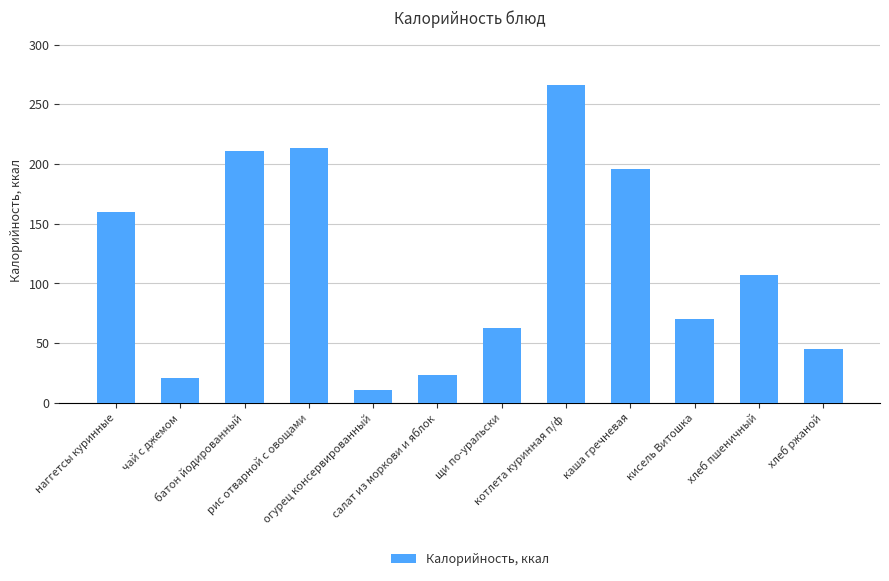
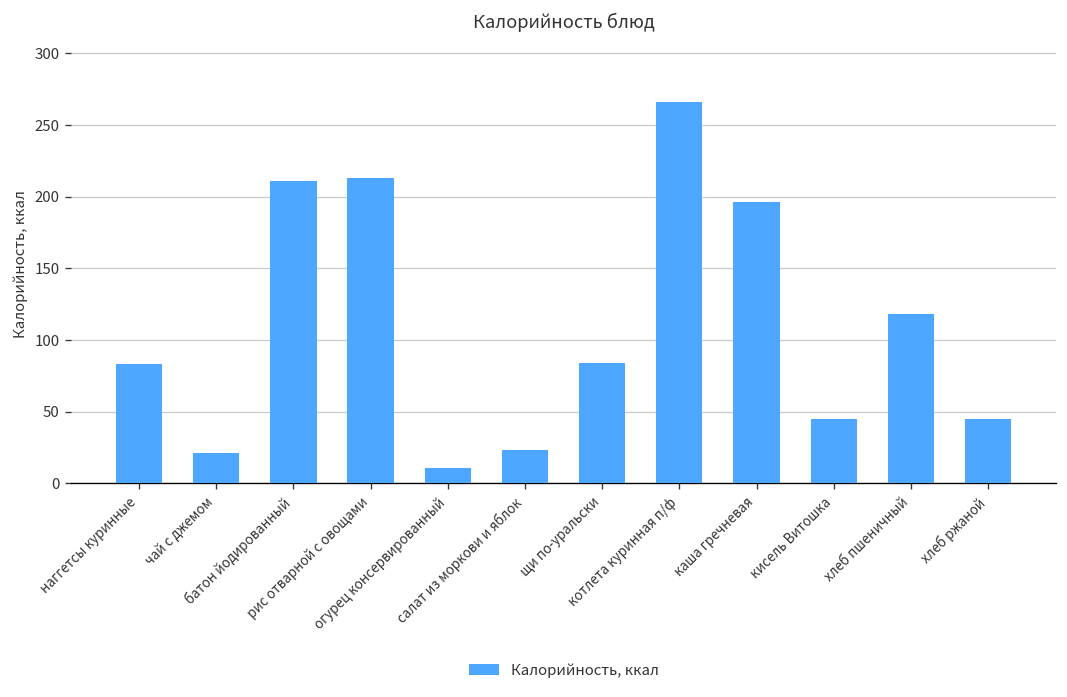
  {
-   "наггетсы куринные": 160,
+   "наггетсы куринные": 83,
    "чай с джемом": 21,
    "батон йодированный": 211,
    "рис отварной с овощами": 213,
    "огурец консервированный": 11,
    "салат из моркови и яблок": 23,
-   "щи по-уральски": 63,
+   "щи по-уральски": 84,
    "котлета куринная п/ф": 266,
    "каша гречневая": 196,
-   "кисель Витошка": 70,
-   "хлеб пшеничный": 107,
+   "кисель Витошка": 45,
+   "хлеб пшеничный": 118,
    "хлеб ржаной": 45
  }
